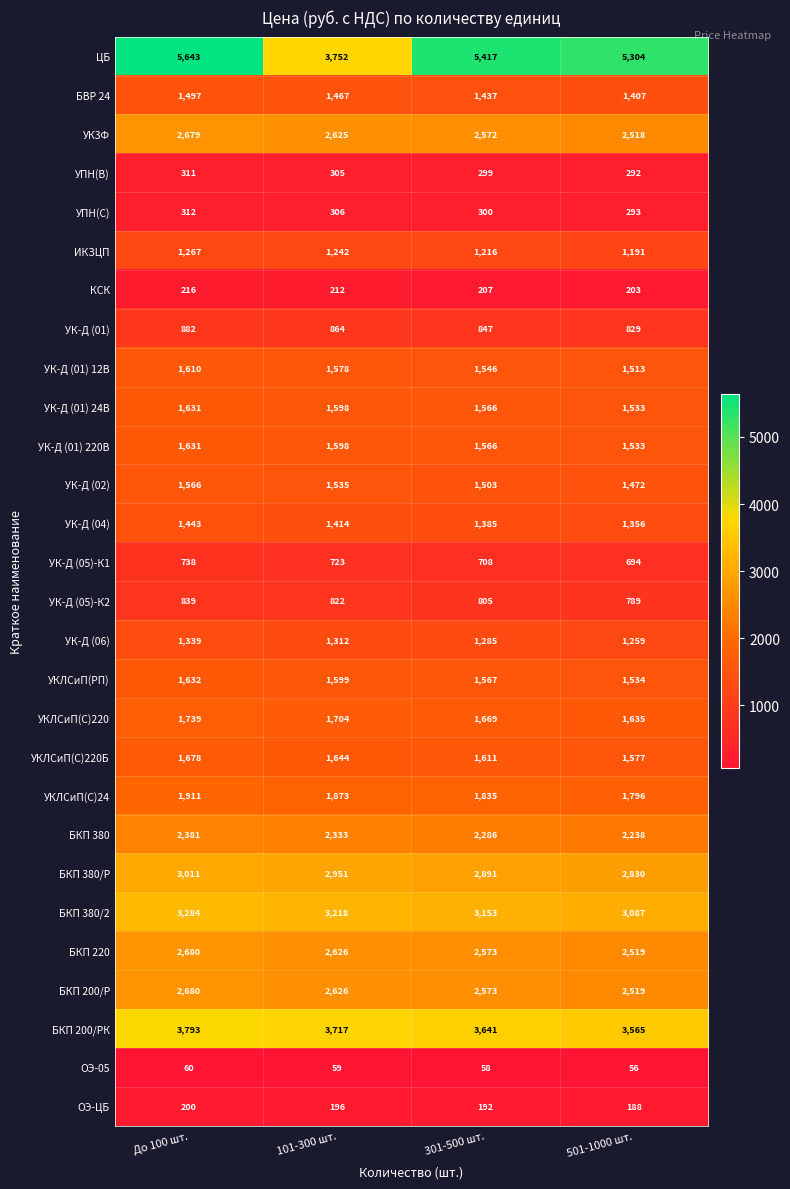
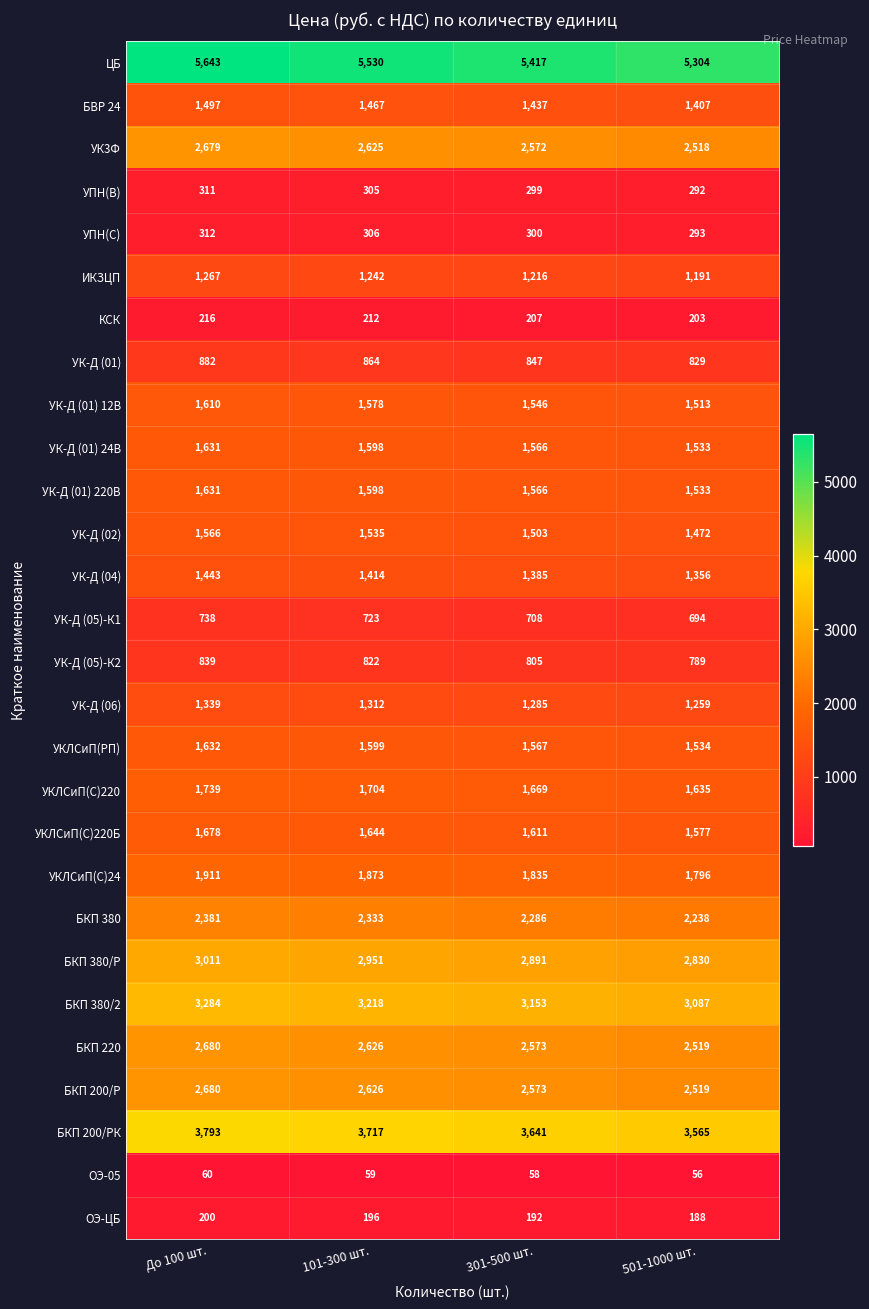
  {
    "ЦБ": {
      "До 100 шт.": "5,643",
-     "101-300 шт.": "3,752",
+     "101-300 шт.": "5,530",
      "301-500 шт.": "5,417",
      "501-1000 шт.": "5,304"
    },
    "БВР 24": {
      "До 100 шт.": "1,497",
      "101-300 шт.": "1,467",
      "301-500 шт.": "1,437",
      "501-1000 шт.": "1,407"
    },
    "УК3Ф": {
      "До 100 шт.": "2,679",
      "101-300 шт.": "2,625",
      "301-500 шт.": "2,572",
      "501-1000 шт.": "2,518"
    },
    "УПН(В)": {
      "До 100 шт.": "311",
      "101-300 шт.": "305",
      "301-500 шт.": "299",
      "501-1000 шт.": "292"
    },
    "УПН(С)": {
      "До 100 шт.": "312",
      "101-300 шт.": "306",
      "301-500 шт.": "300",
      "501-1000 шт.": "293"
    },
    "ИКЗЦП": {
      "До 100 шт.": "1,267",
      "101-300 шт.": "1,242",
      "301-500 шт.": "1,216",
      "501-1000 шт.": "1,191"
    },
    "КСК": {
      "До 100 шт.": "216",
      "101-300 шт.": "212",
      "301-500 шт.": "207",
      "501-1000 шт.": "203"
    },
    "УК-Д (01)": {
      "До 100 шт.": "882",
      "101-300 шт.": "864",
      "301-500 шт.": "847",
      "501-1000 шт.": "829"
    },
    "УК-Д (01) 12В": {
      "До 100 шт.": "1,610",
      "101-300 шт.": "1,578",
      "301-500 шт.": "1,546",
      "501-1000 шт.": "1,513"
    },
    "УК-Д (01) 24В": {
      "До 100 шт.": "1,631",
      "101-300 шт.": "1,598",
      "301-500 шт.": "1,566",
      "501-1000 шт.": "1,533"
    },
    "УК-Д (01) 220В": {
      "До 100 шт.": "1,631",
      "101-300 шт.": "1,598",
      "301-500 шт.": "1,566",
      "501-1000 шт.": "1,533"
    },
    "УК-Д (02)": {
      "До 100 шт.": "1,566",
      "101-300 шт.": "1,535",
      "301-500 шт.": "1,503",
      "501-1000 шт.": "1,472"
    },
    "УК-Д (04)": {
      "До 100 шт.": "1,443",
      "101-300 шт.": "1,414",
      "301-500 шт.": "1,385",
      "501-1000 шт.": "1,356"
    },
    "УК-Д (05)-К1": {
      "До 100 шт.": "738",
      "101-300 шт.": "723",
      "301-500 шт.": "708",
      "501-1000 шт.": "694"
    },
    "УК-Д (05)-К2": {
      "До 100 шт.": "839",
      "101-300 шт.": "822",
      "301-500 шт.": "805",
      "501-1000 шт.": "789"
    },
    "УК-Д (06)": {
      "До 100 шт.": "1,339",
      "101-300 шт.": "1,312",
      "301-500 шт.": "1,285",
      "501-1000 шт.": "1,259"
    },
    "УКЛСиП(РП)": {
      "До 100 шт.": "1,632",
      "101-300 шт.": "1,599",
      "301-500 шт.": "1,567",
      "501-1000 шт.": "1,534"
    },
    "УКЛСиП(С)220": {
      "До 100 шт.": "1,739",
      "101-300 шт.": "1,704",
      "301-500 шт.": "1,669",
      "501-1000 шт.": "1,635"
    },
    "УКЛСиП(С)220Б": {
      "До 100 шт.": "1,678",
      "101-300 шт.": "1,644",
      "301-500 шт.": "1,611",
      "501-1000 шт.": "1,577"
    },
    "УКЛСиП(С)24": {
      "До 100 шт.": "1,911",
      "101-300 шт.": "1,873",
      "301-500 шт.": "1,835",
      "501-1000 шт.": "1,796"
    },
    "БКП 380": {
      "До 100 шт.": "2,381",
      "101-300 шт.": "2,333",
      "301-500 шт.": "2,286",
      "501-1000 шт.": "2,238"
    },
    "БКП 380/Р": {
      "До 100 шт.": "3,011",
      "101-300 шт.": "2,951",
      "301-500 шт.": "2,891",
      "501-1000 шт.": "2,830"
    },
    "БКП 380/2": {
      "До 100 шт.": "3,284",
      "101-300 шт.": "3,218",
      "301-500 шт.": "3,153",
      "501-1000 шт.": "3,087"
    },
    "БКП 220": {
      "До 100 шт.": "2,680",
      "101-300 шт.": "2,626",
      "301-500 шт.": "2,573",
      "501-1000 шт.": "2,519"
    },
    "БКП 200/Р": {
      "До 100 шт.": "2,680",
      "101-300 шт.": "2,626",
      "301-500 шт.": "2,573",
      "501-1000 шт.": "2,519"
    },
    "БКП 200/РК": {
      "До 100 шт.": "3,793",
      "101-300 шт.": "3,717",
      "301-500 шт.": "3,641",
      "501-1000 шт.": "3,565"
    },
    "ОЭ-05": {
      "До 100 шт.": "60",
      "101-300 шт.": "59",
      "301-500 шт.": "58",
      "501-1000 шт.": "56"
    },
    "ОЭ-ЦБ": {
      "До 100 шт.": "200",
      "101-300 шт.": "196",
      "301-500 шт.": "192",
      "501-1000 шт.": "188"
    }
  }
